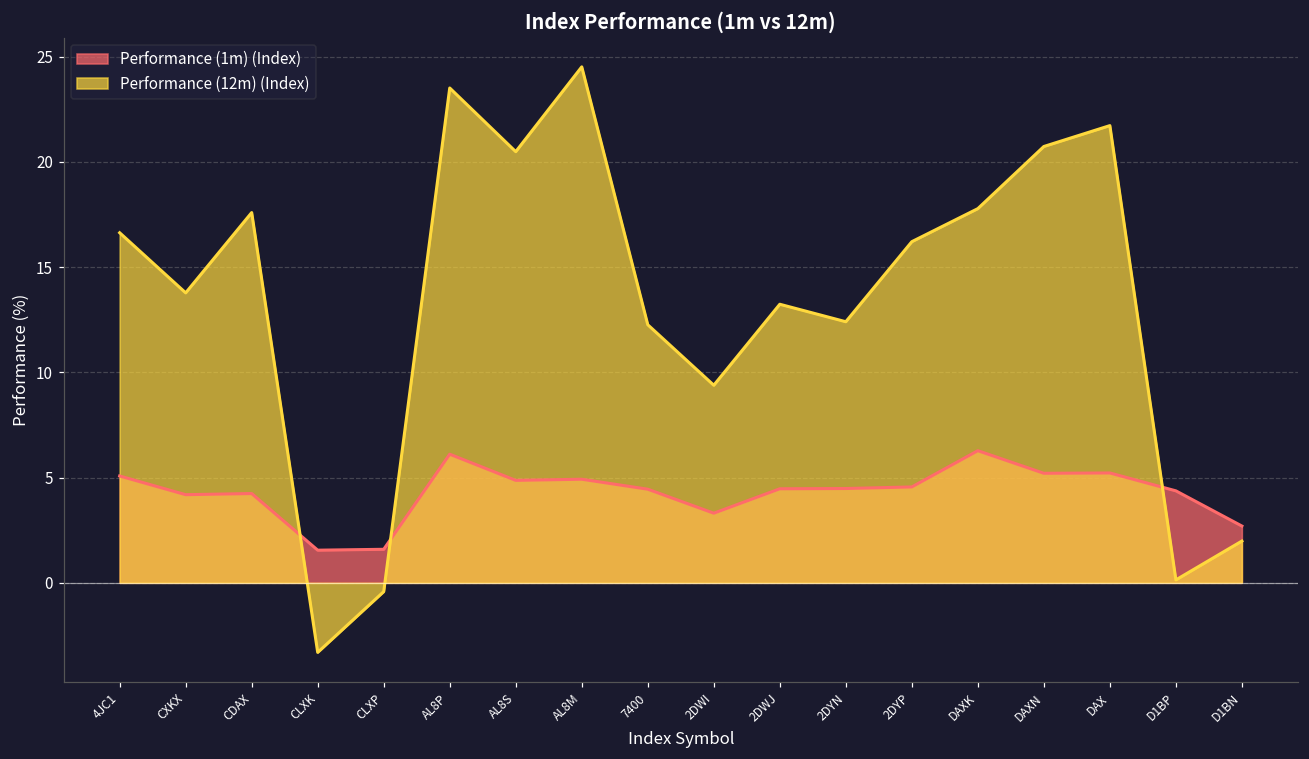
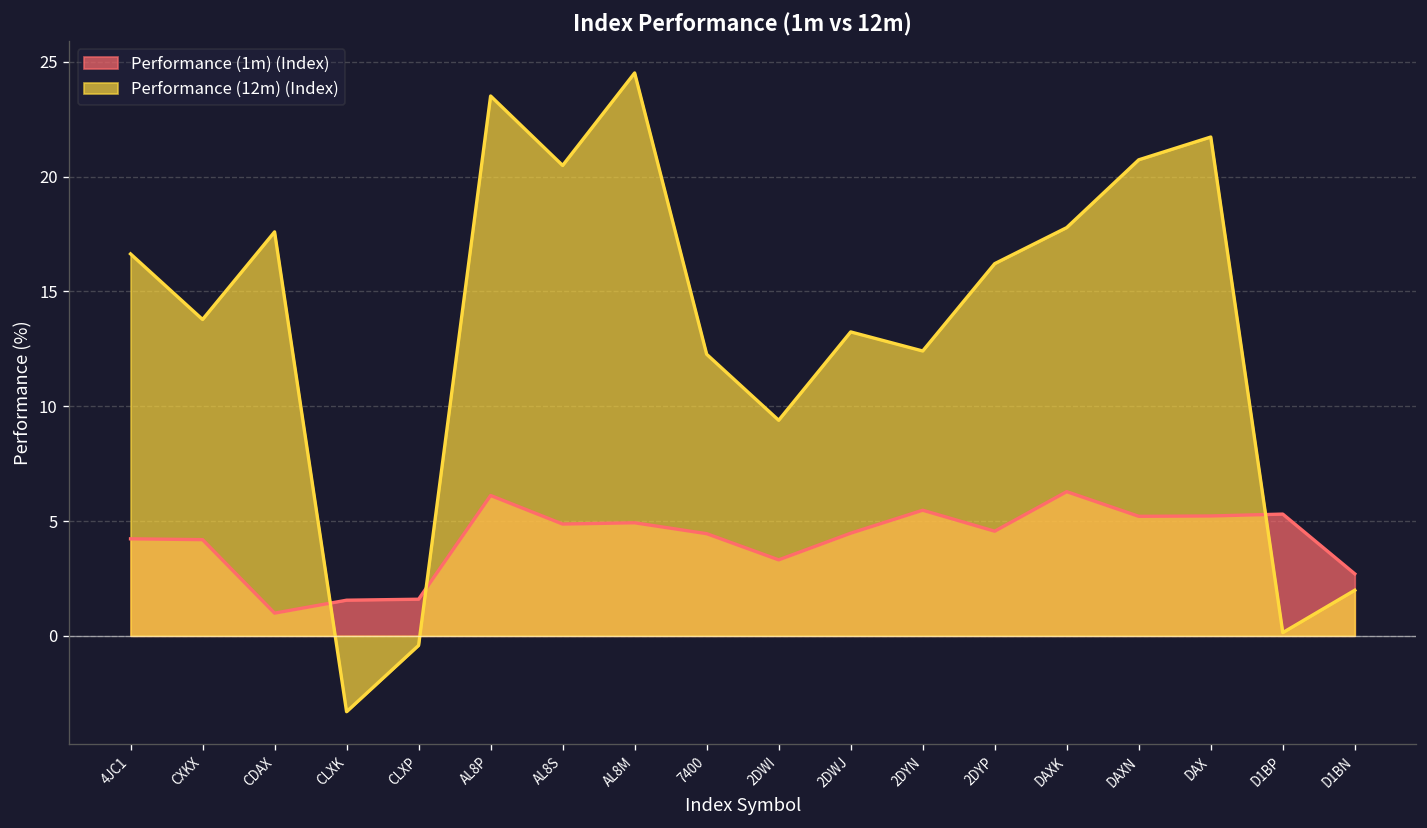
  {
    "Performance (1m) (Index)": {
-     "4JC1": 5.1,
+     "4JC1": 4.2,
      "CXKX": 4.2,
-     "CDAX": 4.2,
+     "CDAX": 1.0,
      "CLXK": 1.6,
      "CLXP": 1.6,
      "AL8P": 6.1,
      "AL8S": 4.9,
      "AL8M": 4.9,
      "7400": 4.4,
      "2DWI": 3.3,
      "2DWJ": 4.5,
-     "2DYN": 4.5,
+     "2DYN": 5.5,
      "2DYP": 4.6,
      "DAXK": 6.3,
      "DAXN": 5.2,
      "DAX": 5.2,
-     "D1BP": 4.4,
+     "D1BP": 5.3,
      "D1BN": 2.7
    }
  }
